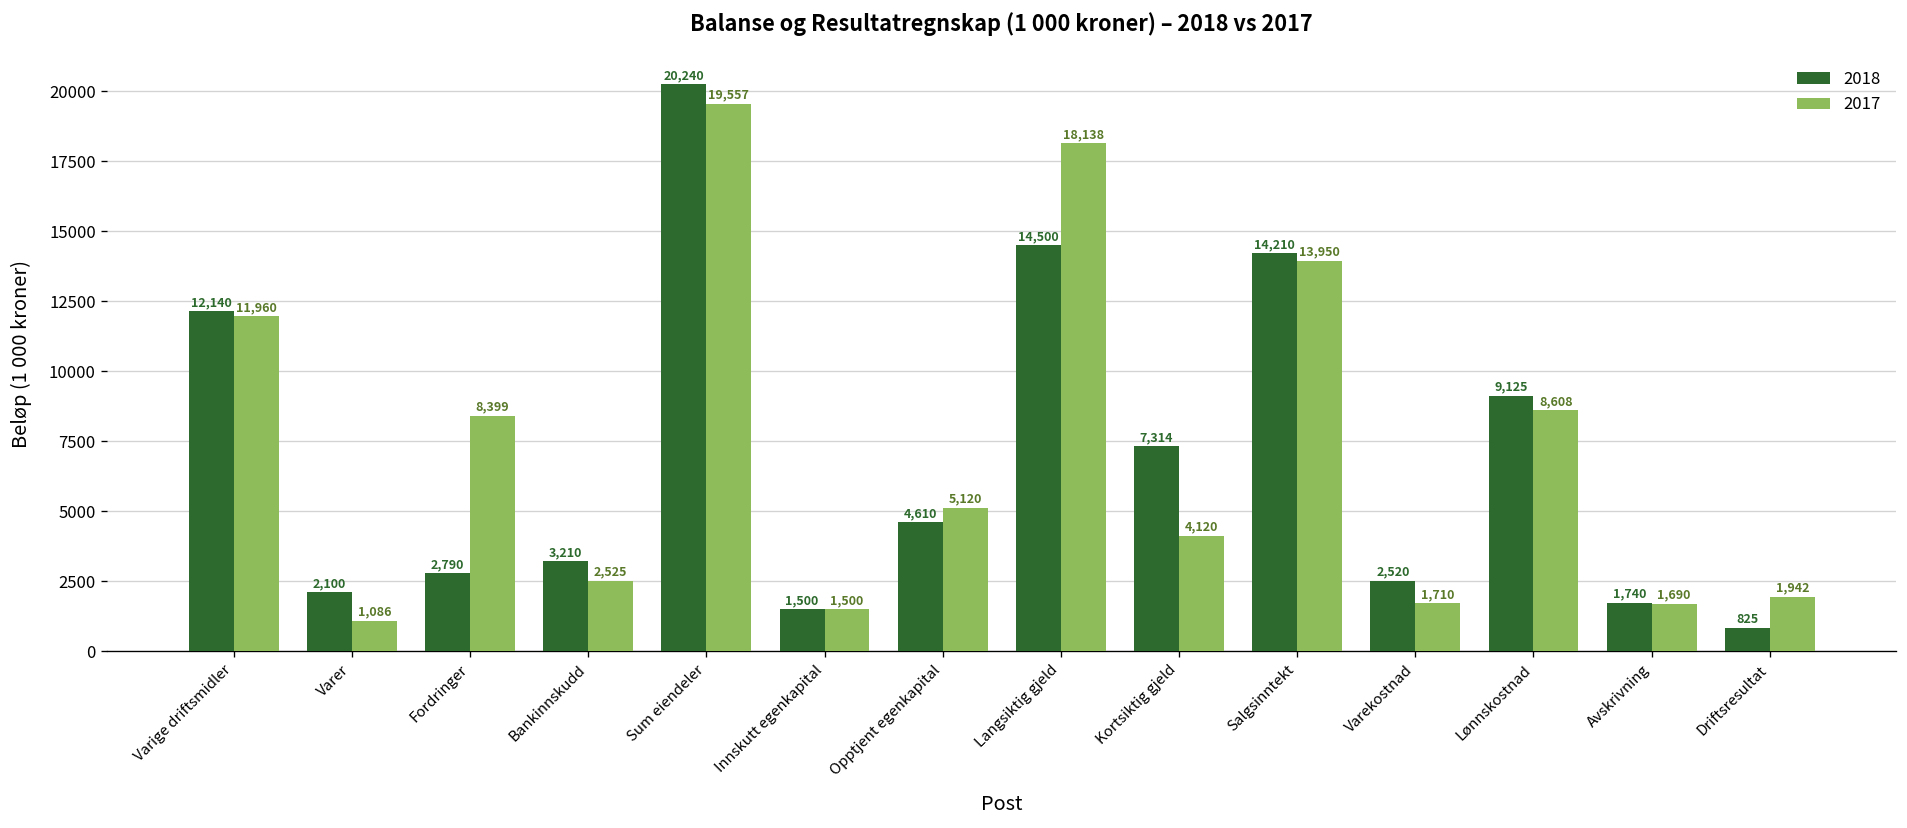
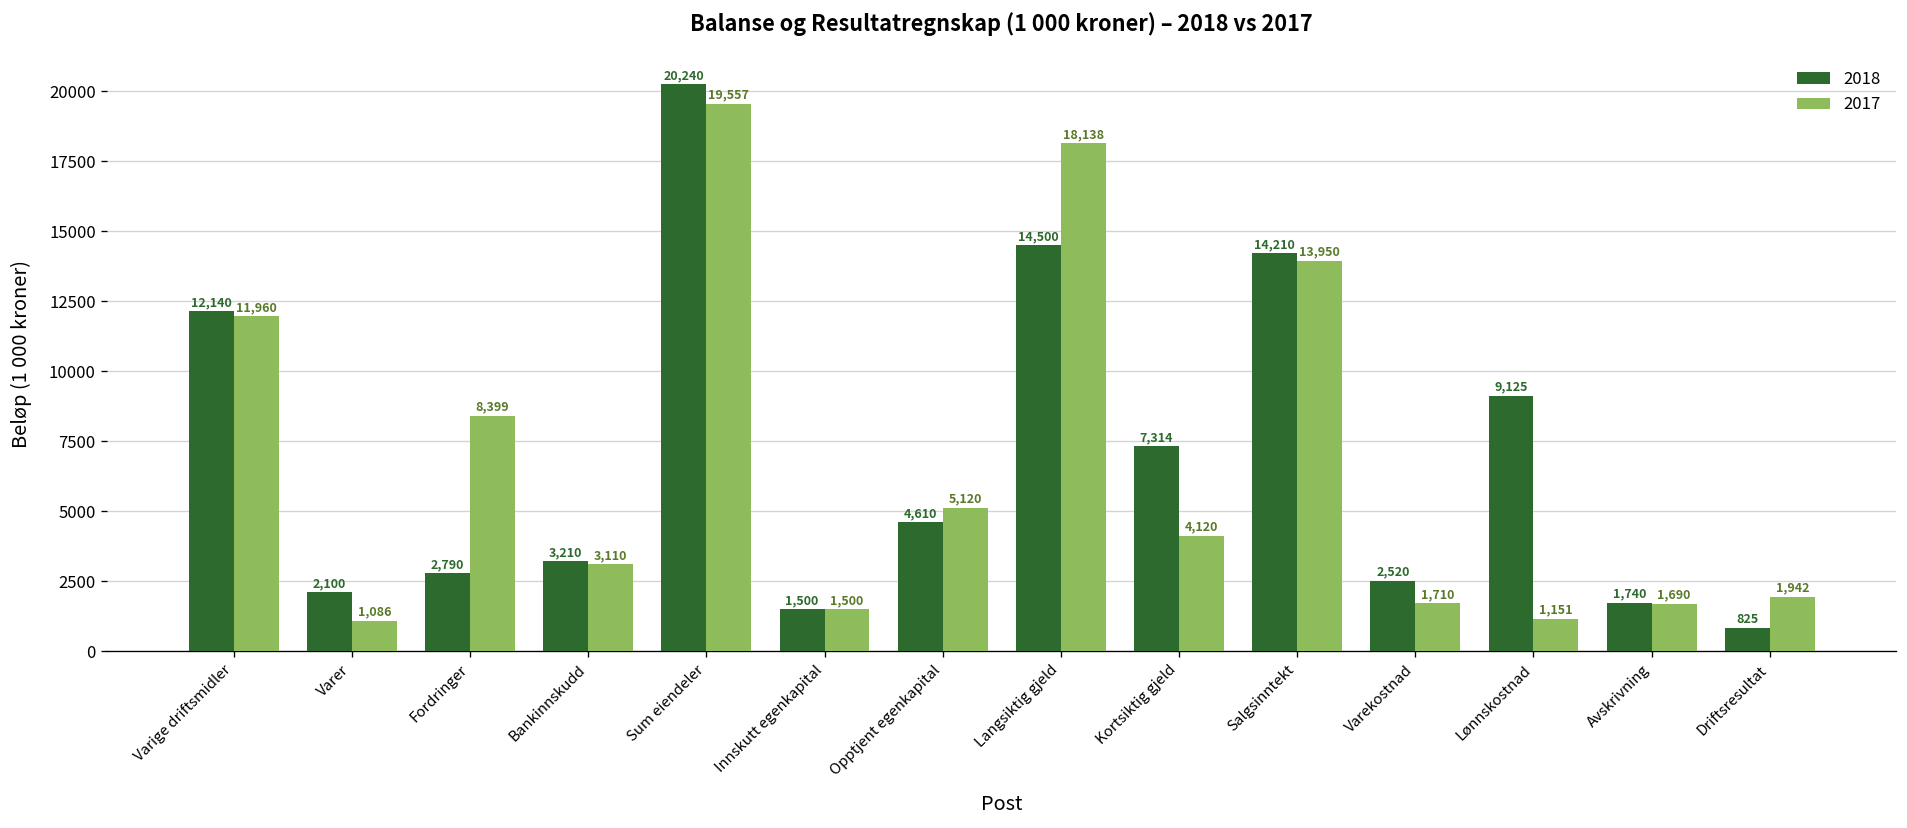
  {
    "2018": {
      "Varige driftsmidler": "12,140",
      "Varer": "2,100",
      "Fordringer": "2,790",
      "Bankinnskudd": "3,210",
      "Sum eiendeler": "20,240",
      "Innskutt egenkapital": "1,500",
      "Opptjent egenkapital": "4,610",
      "Langsiktig gjeld": "14,500",
      "Kortsiktig gjeld": "7,314",
      "Salgsinntekt": "14,210",
      "Varekostnad": "2,520",
      "Lønnskostnad": "9,125",
      "Avskrivning": "1,740",
      "Driftsresultat": "825"
    },
    "2017": {
      "Varige driftsmidler": "11,960",
      "Varer": "1,086",
      "Fordringer": "8,399",
-     "Bankinnskudd": "2,525",
+     "Bankinnskudd": "3,110",
      "Sum eiendeler": "19,557",
      "Innskutt egenkapital": "1,500",
      "Opptjent egenkapital": "5,120",
      "Langsiktig gjeld": "18,138",
      "Kortsiktig gjeld": "4,120",
      "Salgsinntekt": "13,950",
      "Varekostnad": "1,710",
-     "Lønnskostnad": "8,608",
+     "Lønnskostnad": "1,151",
      "Avskrivning": "1,690",
      "Driftsresultat": "1,942"
    }
  }
